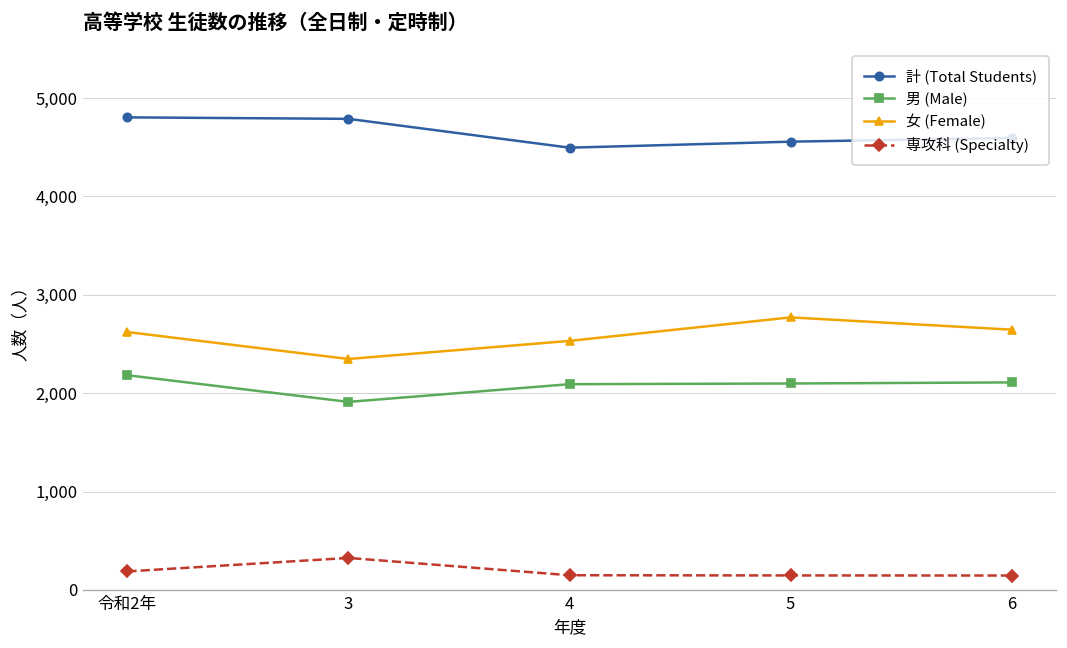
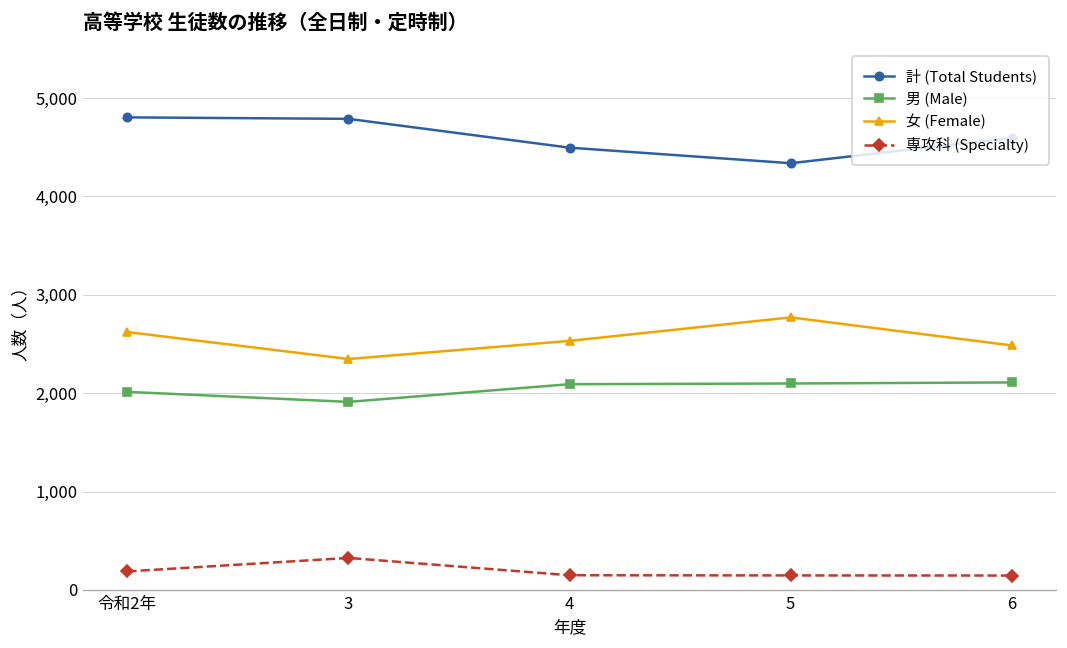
  {
    "計 (Total Students)": {
      "令和2年": "4,800",
      "3": "4,800",
      "4": "4,500",
-     "5": "4,600"
+     "5": "4,300"
    },
    "男 (Male)": {
-     "令和2年": "2,200",
+     "令和2年": "2,000",
      "3": "1,900",
      "4": "2,100",
      "5": "2,100",
      "6": "2,100"
    },
    "女 (Female)": {
      "令和2年": "2,600",
      "3": "2,300",
      "4": "2,500",
      "5": "2,800",
-     "6": "2,600"
+     "6": "2,500"
    },
    "専攻科 (Specialty)": {
      "令和2年": "200",
      "3": "300",
      "4": "100",
      "5": "100",
      "6": "100"
    }
  }
